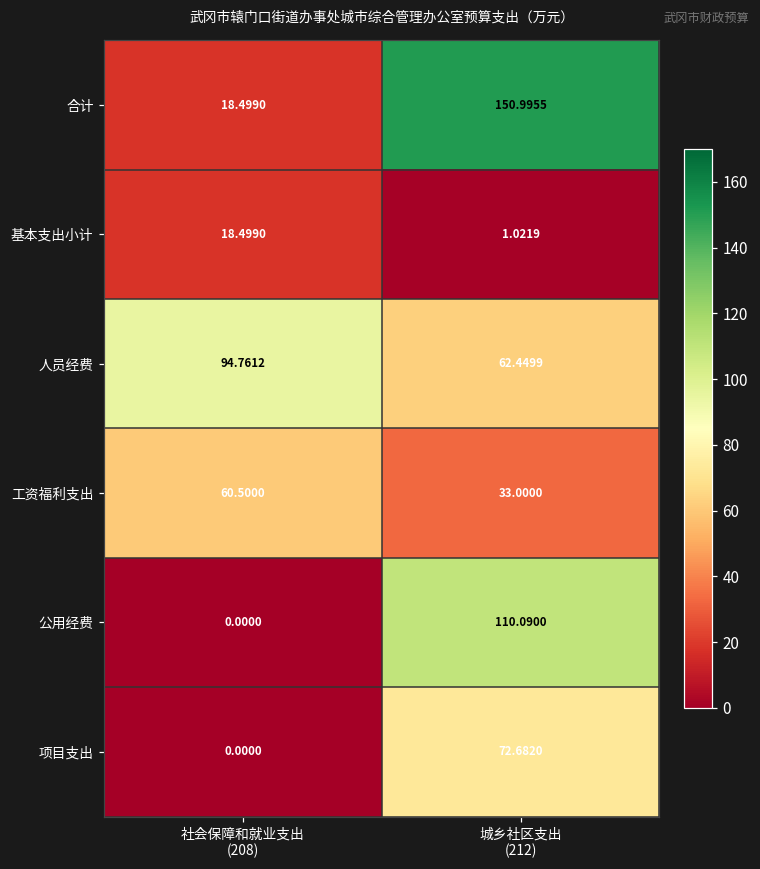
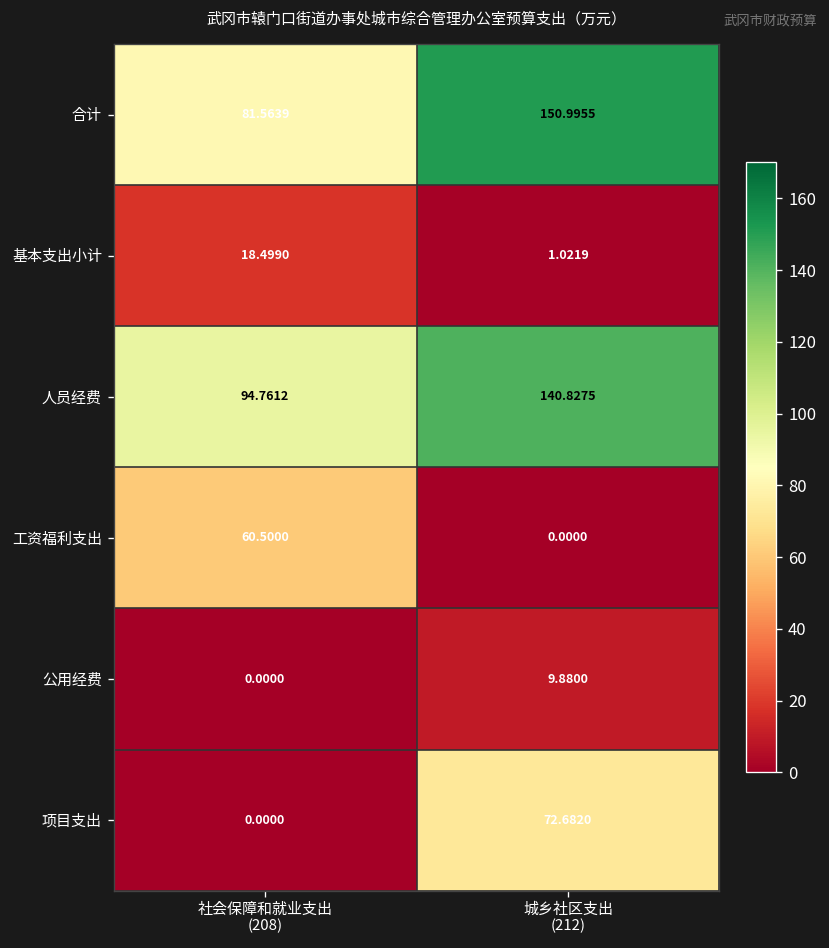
  {
    "合计": {
-     "社会保障和就业支出 (208)": 18.4990,
+     "社会保障和就业支出 (208)": 81.5639,
      "城乡社区支出 (212)": 150.9955
    },
    "基本支出小计": {
      "社会保障和就业支出 (208)": 18.4990,
      "城乡社区支出 (212)": 1.0219
    },
    "人员经费": {
      "社会保障和就业支出 (208)": 94.7612,
-     "城乡社区支出 (212)": 62.4499
+     "城乡社区支出 (212)": 140.8275
    },
    "工资福利支出": {
      "社会保障和就业支出 (208)": 60.5000,
-     "城乡社区支出 (212)": 33.0000
+     "城乡社区支出 (212)": 0.0000
    },
    "公用经费": {
      "社会保障和就业支出 (208)": 0.0000,
-     "城乡社区支出 (212)": 110.0900
+     "城乡社区支出 (212)": 9.8800
    },
    "项目支出": {
      "社会保障和就业支出 (208)": 0.0000,
      "城乡社区支出 (212)": 72.6820
    }
  }
